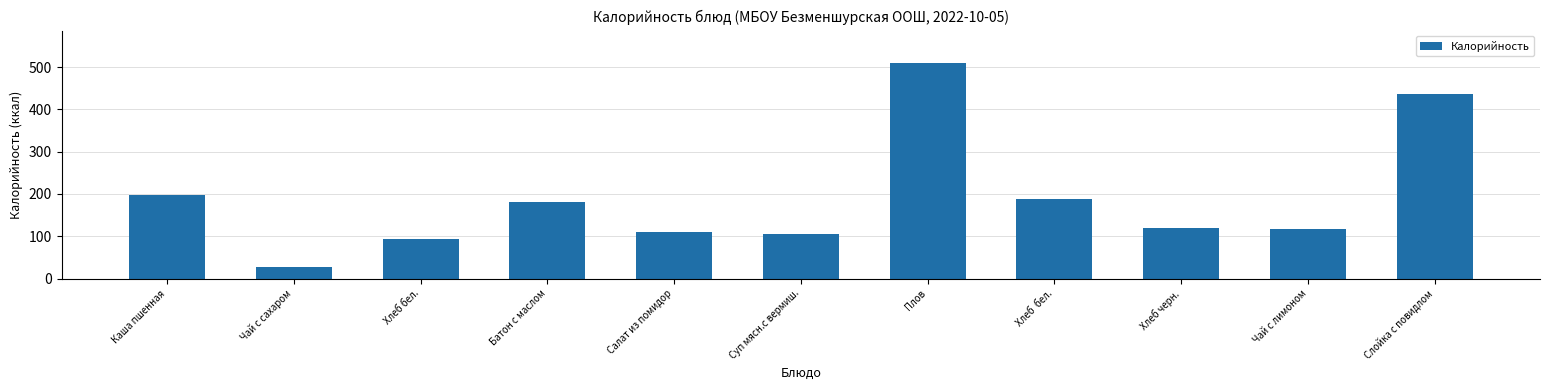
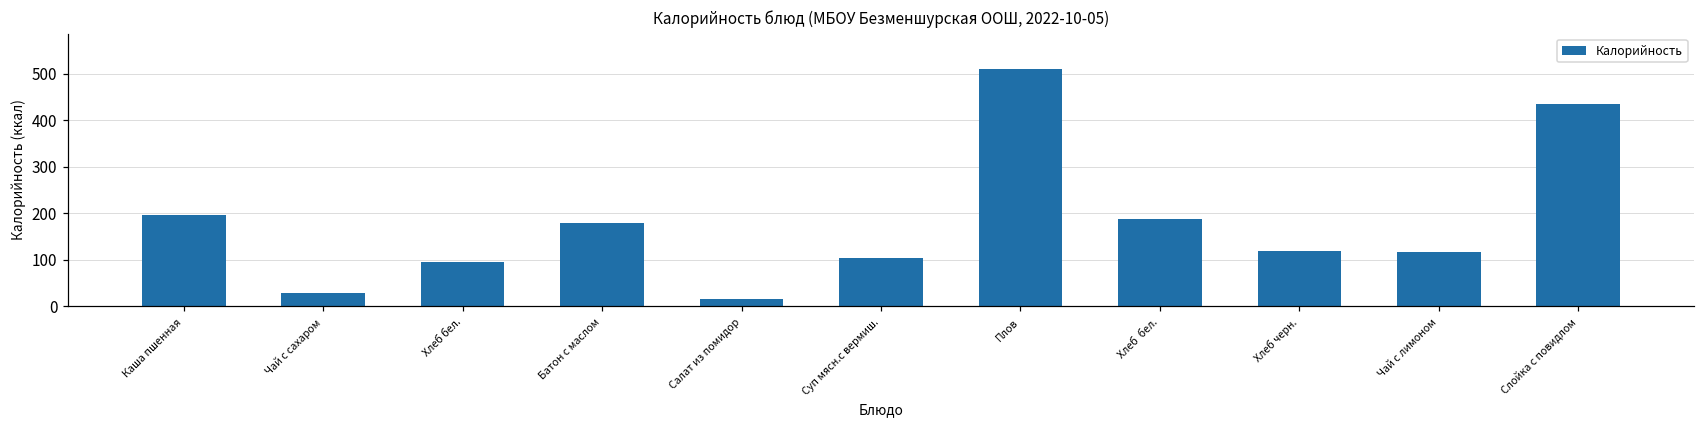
  {
    "Каша пшенная": 200,
    "Чай с сахаром": 30,
    "Батон с маслом": 180,
-   "Салат из помидор": 110,
+   "Салат из помидор": 20,
    "Суп мясн.с вермиш.": 100,
    "Плов": 510,
    "Хлеб черн.": 120,
    "Чай с лимоном": 120,
    "Слойка с повидлом": 440
  }
